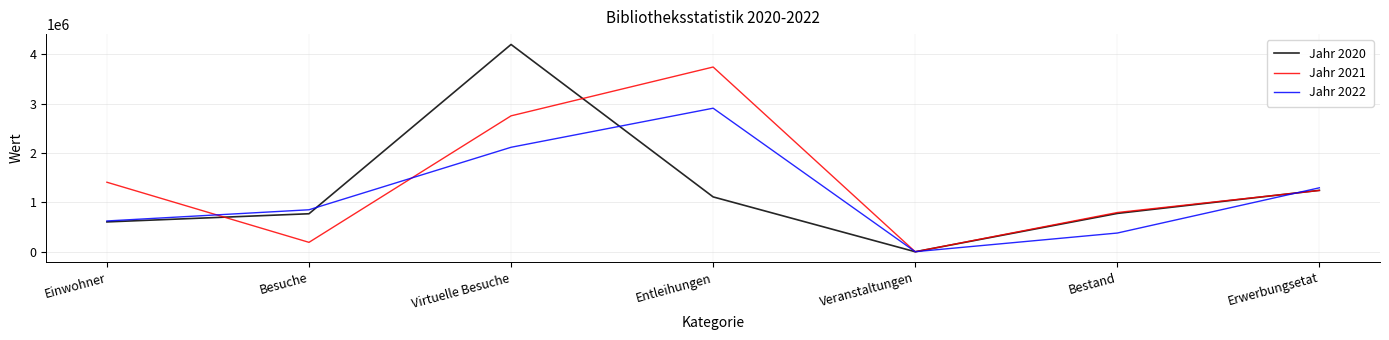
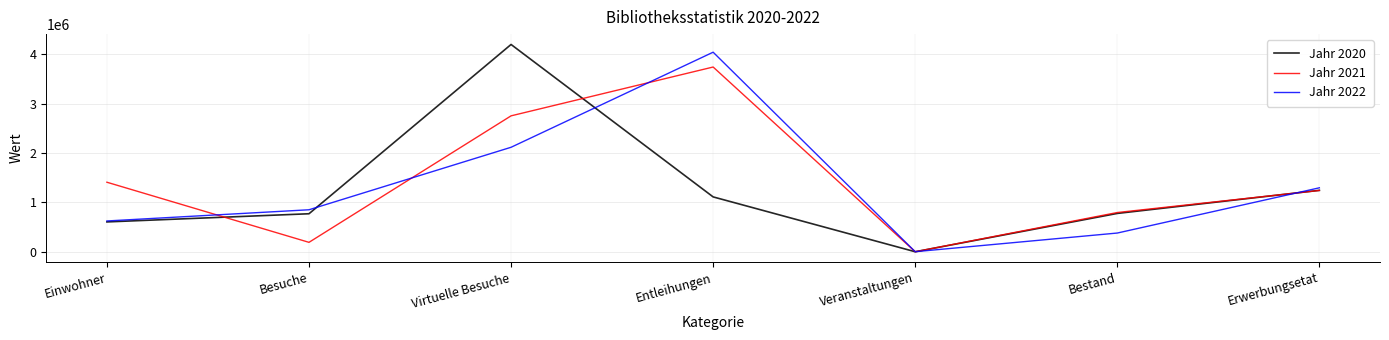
  {
    "Jahr 2020": {
      "Besuche": 800000,
      "Virtuelle Besuche": 4200000,
      "Entleihungen": 1100000
    },
    "Jahr 2021": {
      "Einwohner": 1400000,
      "Besuche": 200000,
      "Virtuelle Besuche": 2800000,
      "Entleihungen": 3700000
    },
    "Jahr 2022": {
      "Besuche": 900000,
      "Virtuelle Besuche": 2100000,
-     "Entleihungen": 2900000,
+     "Entleihungen": 4000000,
      "Bestand": 400000
    }
  }
